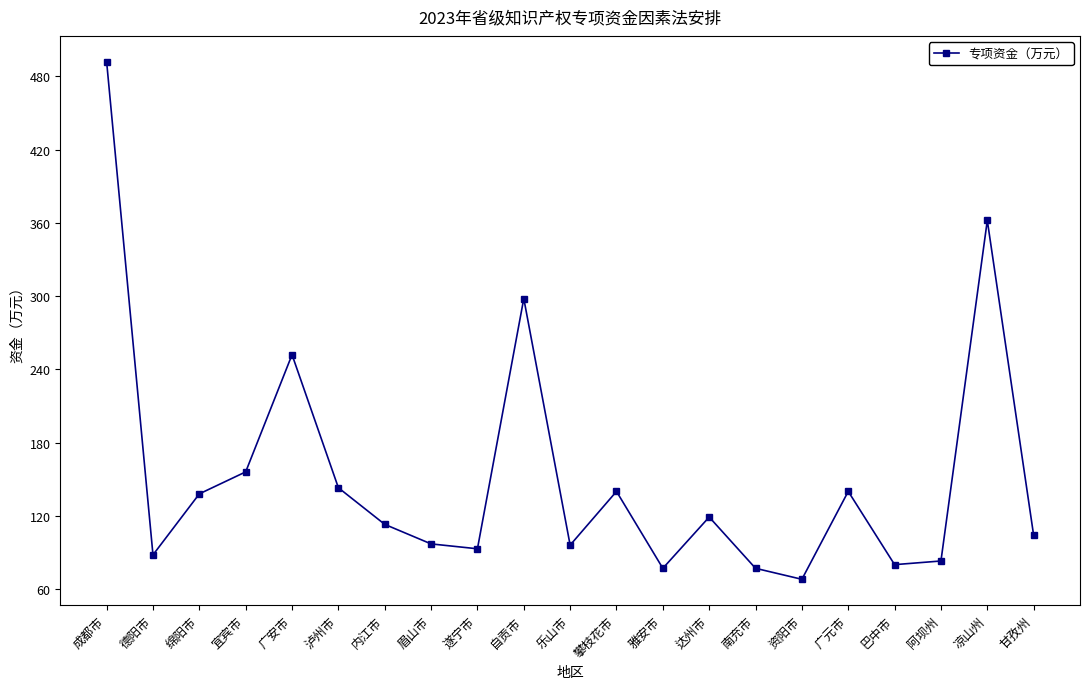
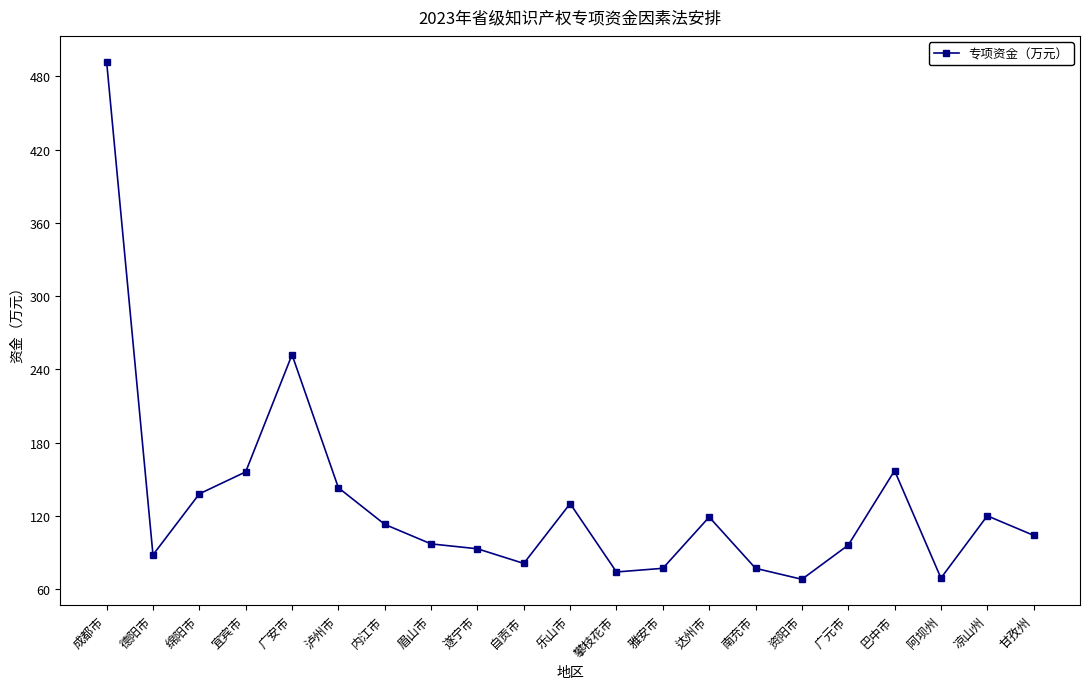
  {
    "成都市": 492,
    "德阳市": 88,
    "绵阳市": 138,
    "宜宾市": 156,
    "广安市": 252,
    "泸州市": 143,
    "内江市": 113,
    "眉山市": 97,
    "遂宁市": 93,
-   "自贡市": 298,
-   "乐山市": 96,
-   "攀枝花市": 140,
+   "自贡市": 81,
+   "乐山市": 130,
+   "攀枝花市": 74,
    "雅安市": 77,
    "达州市": 119,
    "南充市": 77,
    "资阳市": 68,
-   "广元市": 140,
-   "巴中市": 80,
-   "阿坝州": 83,
-   "凉山州": 362,
+   "广元市": 96,
+   "巴中市": 157,
+   "阿坝州": 69,
+   "凉山州": 120,
    "甘孜州": 104
  }
